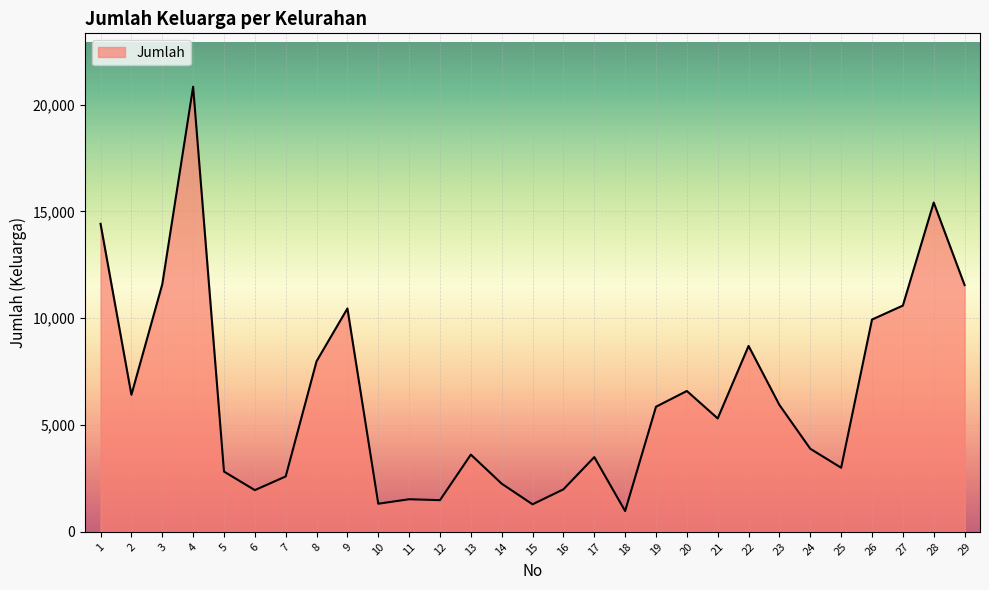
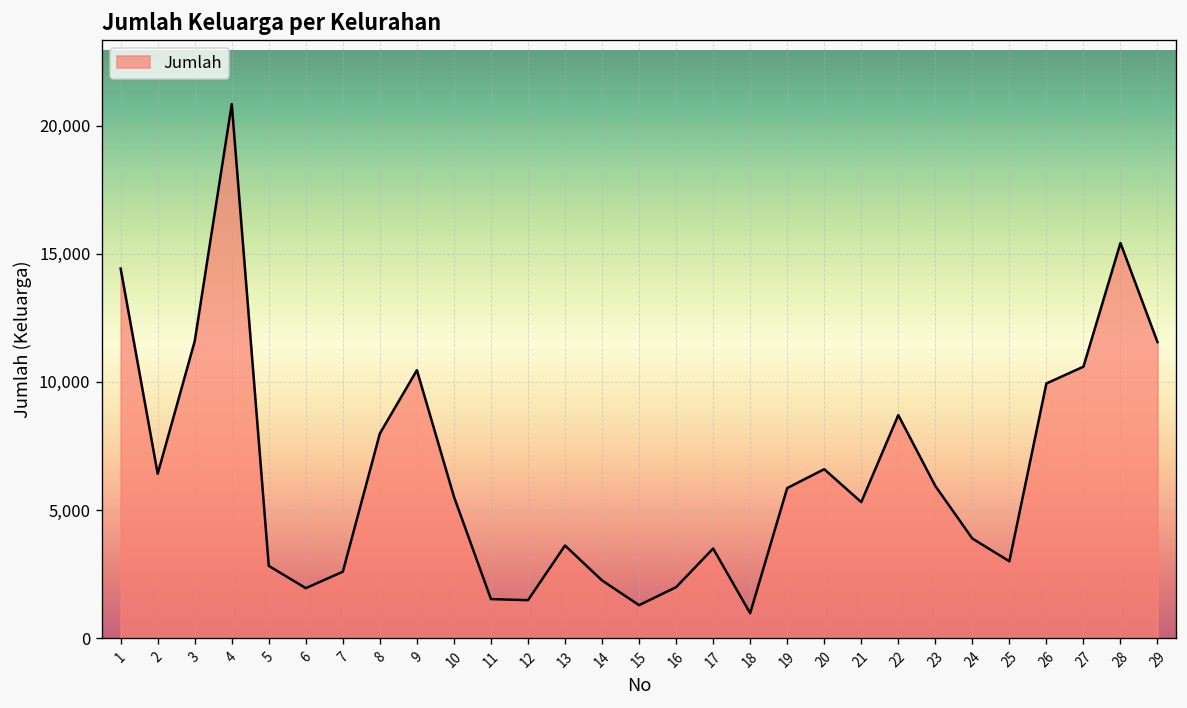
  {
    "1": "14,400",
    "2": "6,400",
    "3": "11,600",
    "4": "20,800",
    "5": "2,800",
    "6": "2,000",
    "7": "2,600",
    "8": "8,000",
    "9": "10,500",
-   "10": "1,300",
+   "10": "5,500",
    "11": "1,500",
    "12": "1,500",
    "13": "3,600",
    "14": "2,300",
    "15": "1,300",
    "16": "2,000",
    "17": "3,500",
    "18": "1,000",
    "19": "5,900",
    "20": "6,600",
    "21": "5,300",
    "22": "8,700",
    "23": "5,900",
    "24": "3,900",
    "25": "3,000",
    "26": "9,900",
    "27": "10,600",
    "28": "15,400",
    "29": "11,600"
  }
